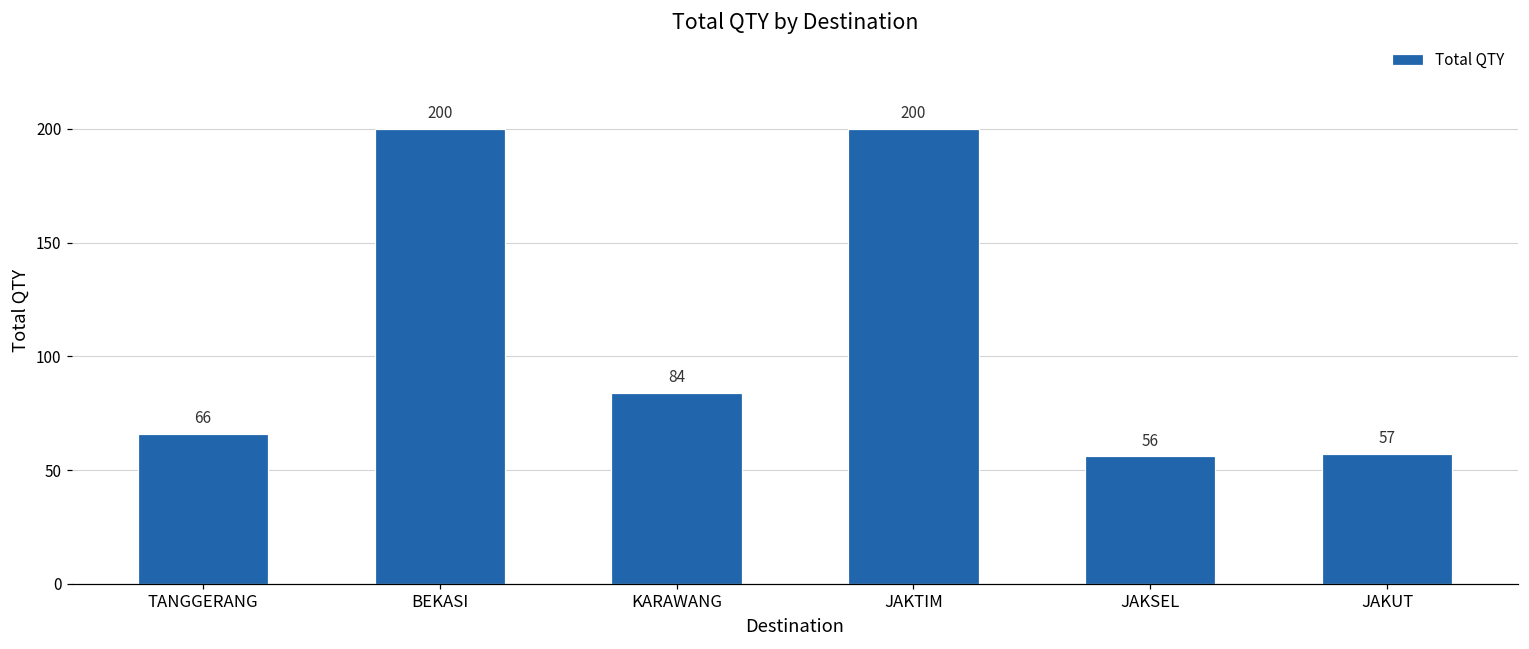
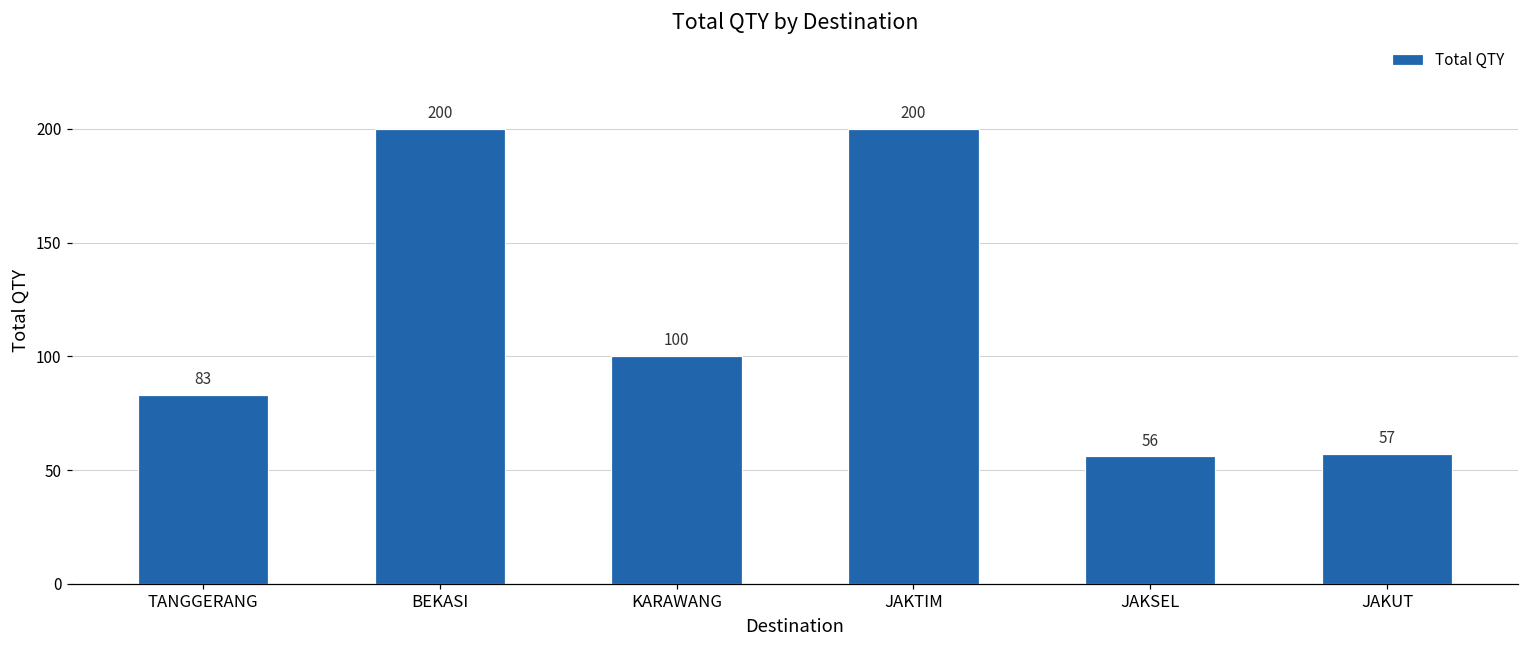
  {
-   "TANGGERANG": 66,
+   "TANGGERANG": 83,
    "BEKASI": 200,
-   "KARAWANG": 84,
+   "KARAWANG": 100,
    "JAKTIM": 200,
    "JAKSEL": 56,
    "JAKUT": 57
  }
